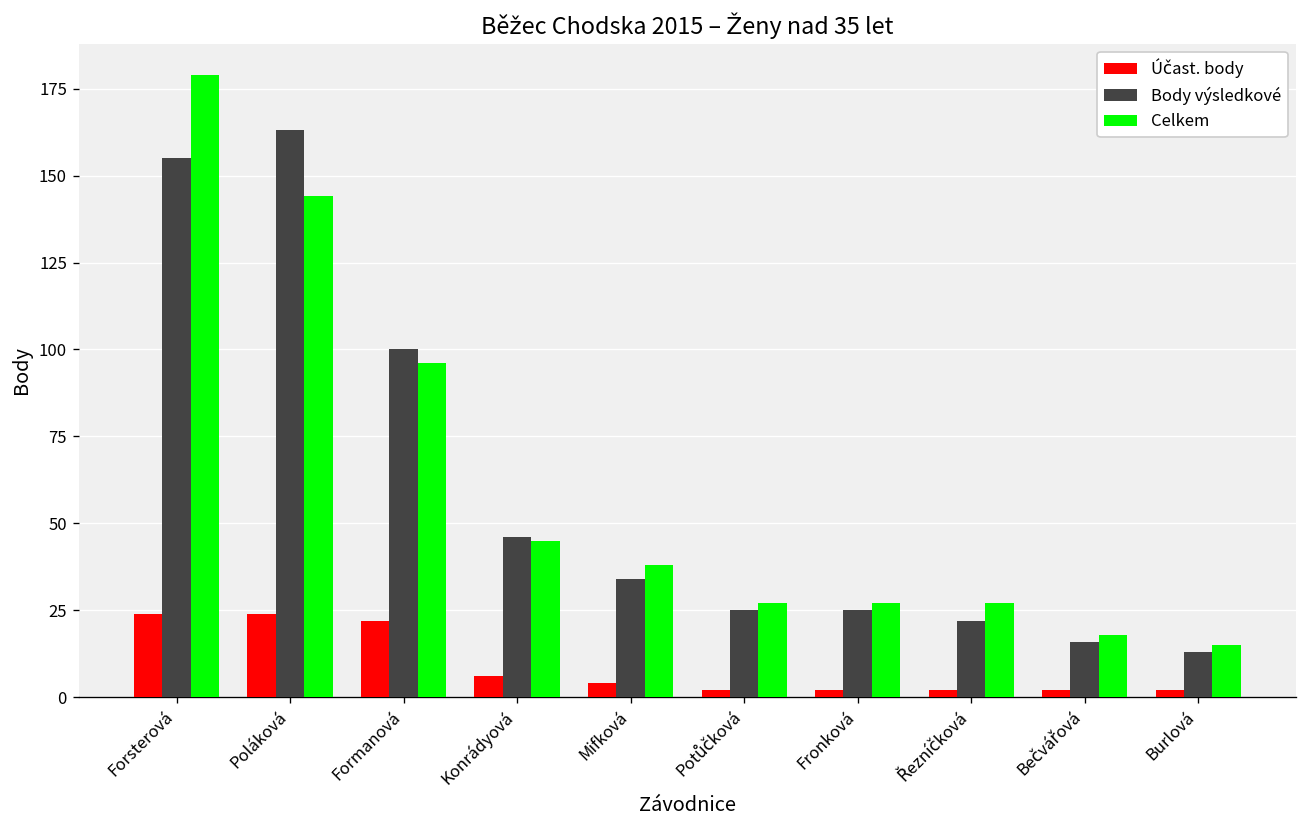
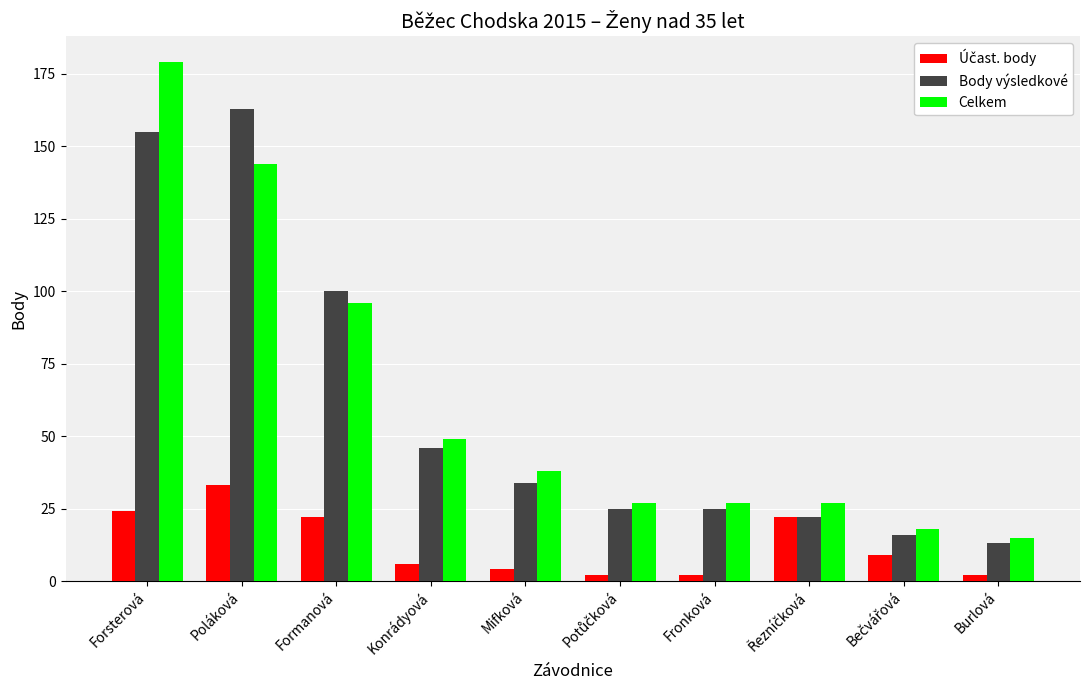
  {
    "Účast. body": {
      "Forsterová": 24,
-     "Poláková": 24,
+     "Poláková": 33,
      "Formanová": 22,
      "Konrádyová": 6,
      "Mifková": 4,
      "Potůčková": 2,
      "Fronková": 2,
-     "Řezníčková": 2,
-     "Bečvářová": 2,
+     "Řezníčková": 22,
+     "Bečvářová": 9,
      "Burlová": 2
    },
    "Body výsledkové": {
      "Forsterová": 155,
      "Poláková": 163,
      "Formanová": 100,
      "Konrádyová": 46,
      "Mifková": 34,
      "Potůčková": 25,
      "Fronková": 25,
      "Řezníčková": 22,
      "Bečvářová": 16,
      "Burlová": 13
    },
    "Celkem": {
      "Forsterová": 179,
      "Poláková": 144,
      "Formanová": 96,
-     "Konrádyová": 45,
+     "Konrádyová": 49,
      "Mifková": 38,
      "Potůčková": 27,
      "Fronková": 27,
      "Řezníčková": 27,
      "Bečvářová": 18,
      "Burlová": 15
    }
  }
